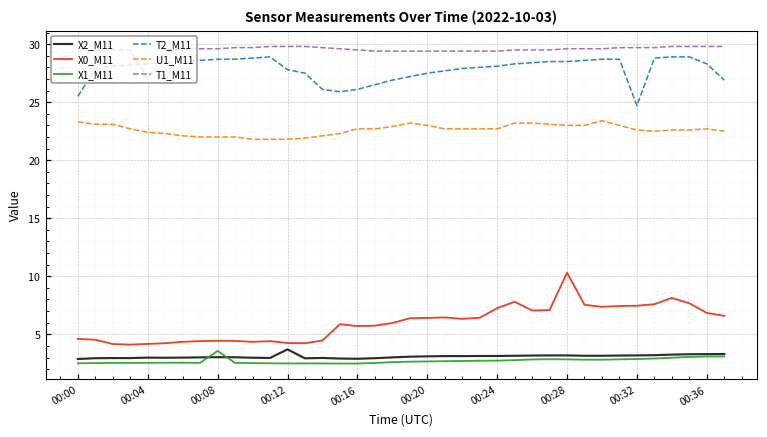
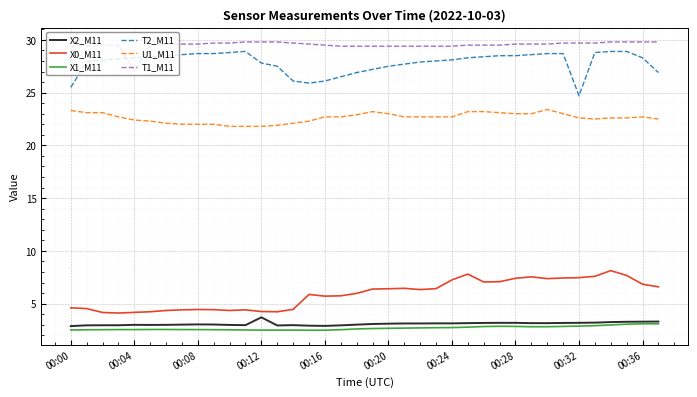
  {
    "X2_M11": {
      "00:00": 2.9,
      "00:04": 3.0,
      "00:08": 3.0,
      "00:12": 3.7,
      "00:16": 2.9,
      "00:20": 3.1,
      "00:24": 3.1,
      "00:28": 3.2,
      "00:32": 3.2
    },
    "X0_M11": {
      "00:00": 4.6,
      "00:04": 4.2,
      "00:08": 4.4,
      "00:12": 4.3,
      "00:16": 5.7,
      "00:20": 6.4,
      "00:24": 7.3,
-     "00:28": 10.3,
+     "00:28": 7.4,
      "00:32": 7.5,
      "00:36": 6.8
    },
    "X1_M11": {
      "00:00": 2.5,
      "00:04": 2.5,
-     "00:08": 3.6,
+     "00:08": 2.5,
      "00:12": 2.5,
      "00:16": 2.5,
      "00:20": 2.7,
      "00:24": 2.7,
      "00:28": 2.8,
      "00:32": 2.9
    },
    "T2_M11": {
      "00:00": 25.5,
      "00:08": 28.7,
      "00:12": 27.8,
      "00:16": 26.1,
      "00:20": 27.5,
      "00:24": 28.1,
      "00:28": 28.5,
      "00:32": 24.7,
      "00:36": 28.3
    },
    "U1_M11": {
      "00:00": 23.3,
      "00:04": 22.4,
      "00:08": 22.0,
      "00:12": 21.8,
      "00:16": 22.7,
      "00:20": 23.0,
      "00:24": 22.7,
      "00:28": 23.0,
      "00:32": 22.6,
      "00:36": 22.7
    },
    "T1_M11": {
      "00:08": 29.6,
      "00:12": 29.8,
      "00:16": 29.5,
      "00:20": 29.4,
      "00:24": 29.4,
      "00:28": 29.6,
      "00:32": 29.7,
      "00:36": 29.8
    }
  }
